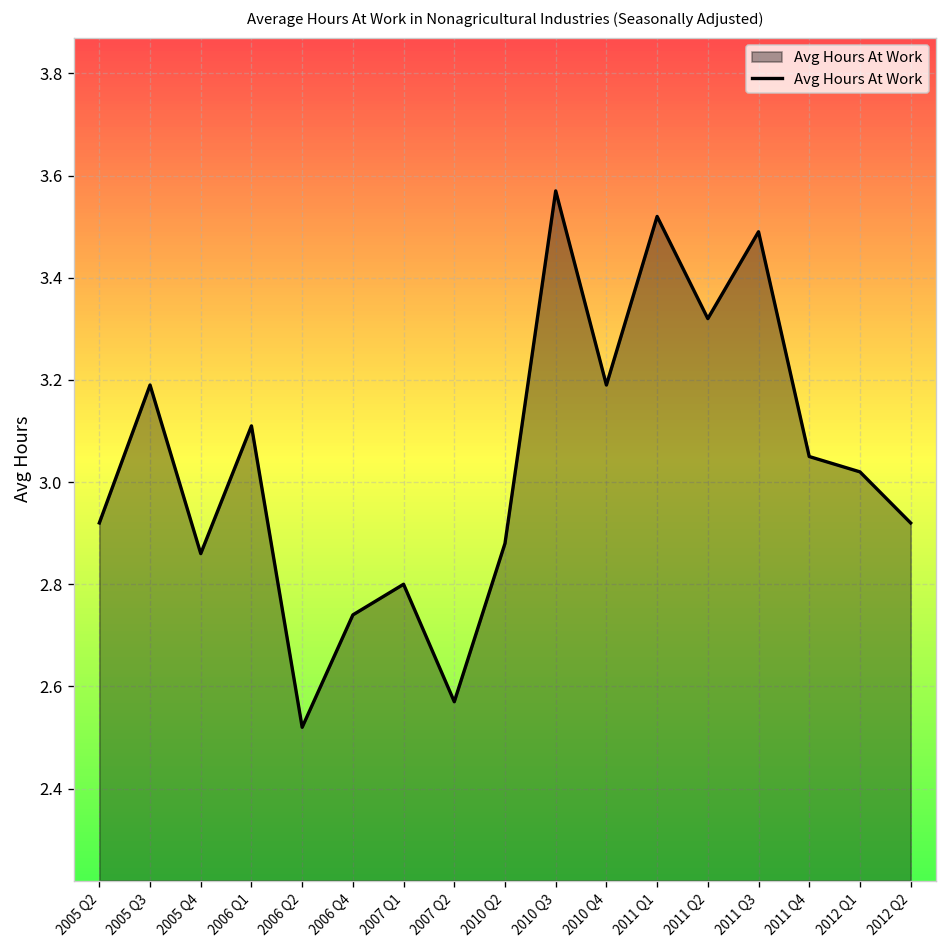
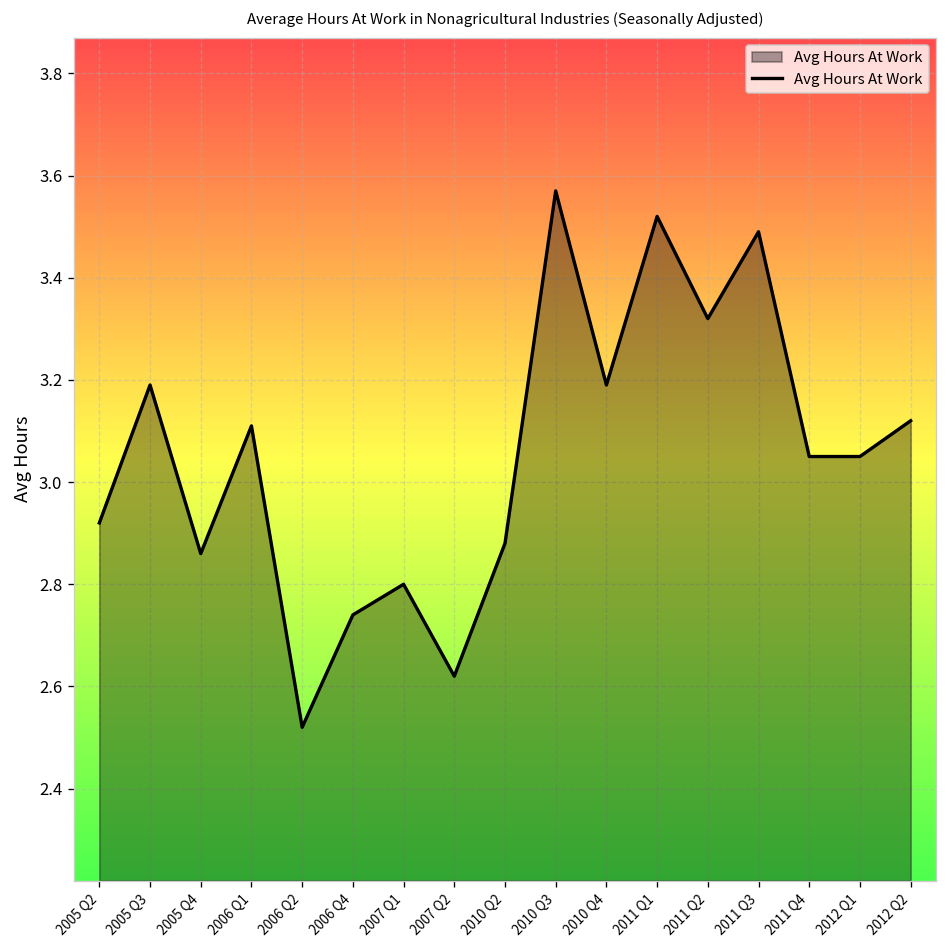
  {
    "2005 Q2": 2.92,
    "2005 Q3": 3.19,
    "2005 Q4": 2.86,
    "2006 Q1": 3.11,
    "2006 Q2": 2.52,
    "2006 Q4": 2.74,
    "2007 Q1": 2.80,
-   "2007 Q2": 2.57,
+   "2007 Q2": 2.62,
    "2010 Q2": 2.88,
    "2010 Q3": 3.57,
    "2010 Q4": 3.19,
    "2011 Q1": 3.52,
    "2011 Q2": 3.32,
    "2011 Q3": 3.49,
    "2011 Q4": 3.05,
-   "2012 Q1": 3.02,
-   "2012 Q2": 2.92
+   "2012 Q1": 3.05,
+   "2012 Q2": 3.12
  }
